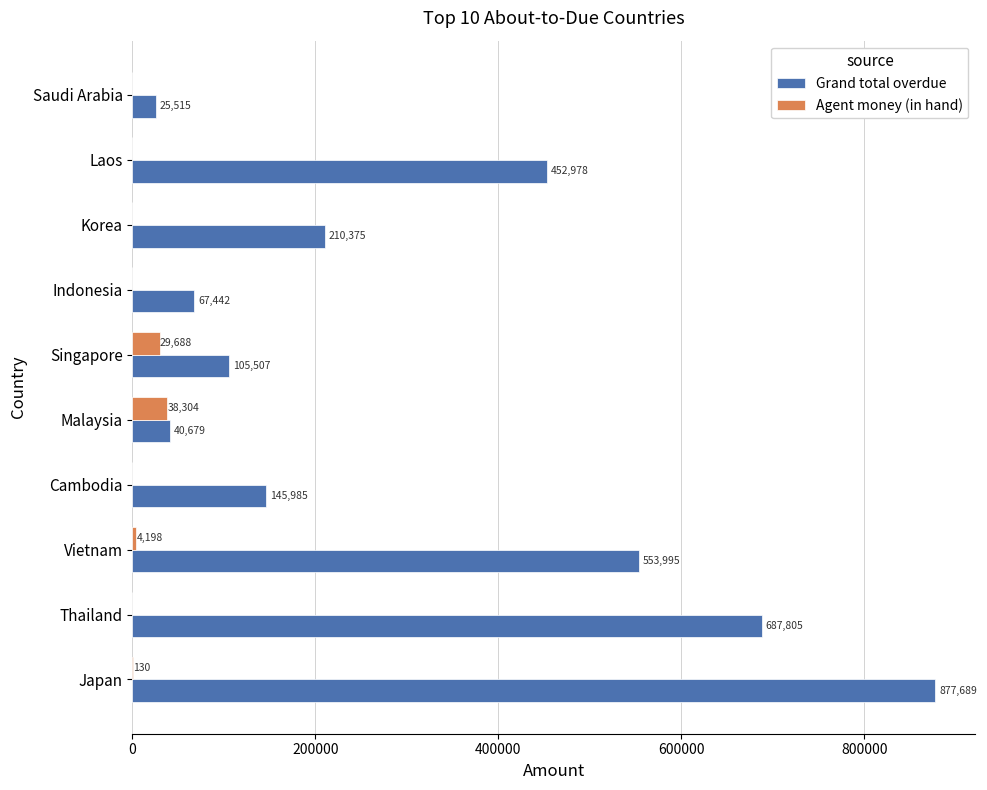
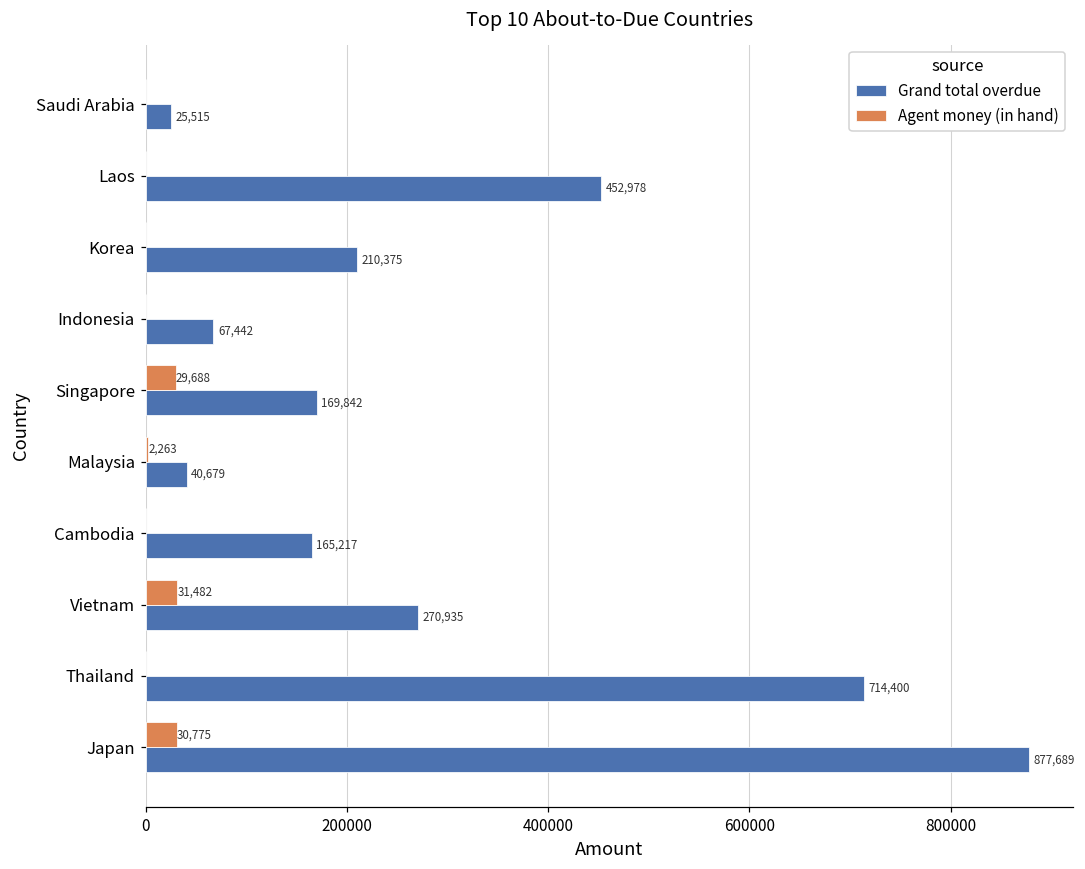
  {
    "Grand total overdue": {
      "Saudi Arabia": "25,515",
      "Laos": "452,978",
      "Korea": "210,375",
      "Indonesia": "67,442",
-     "Singapore": "105,507",
+     "Singapore": "169,842",
      "Malaysia": "40,679",
-     "Cambodia": "145,985",
-     "Vietnam": "553,995",
-     "Thailand": "687,805",
+     "Cambodia": "165,217",
+     "Vietnam": "270,935",
+     "Thailand": "714,400",
      "Japan": "877,689"
    },
    "Agent money (in hand)": {
      "Singapore": "29,688",
-     "Malaysia": "38,304",
-     "Vietnam": "4,198",
-     "Japan": "130"
+     "Malaysia": "2,263",
+     "Vietnam": "31,482",
+     "Japan": "30,775"
    }
  }
